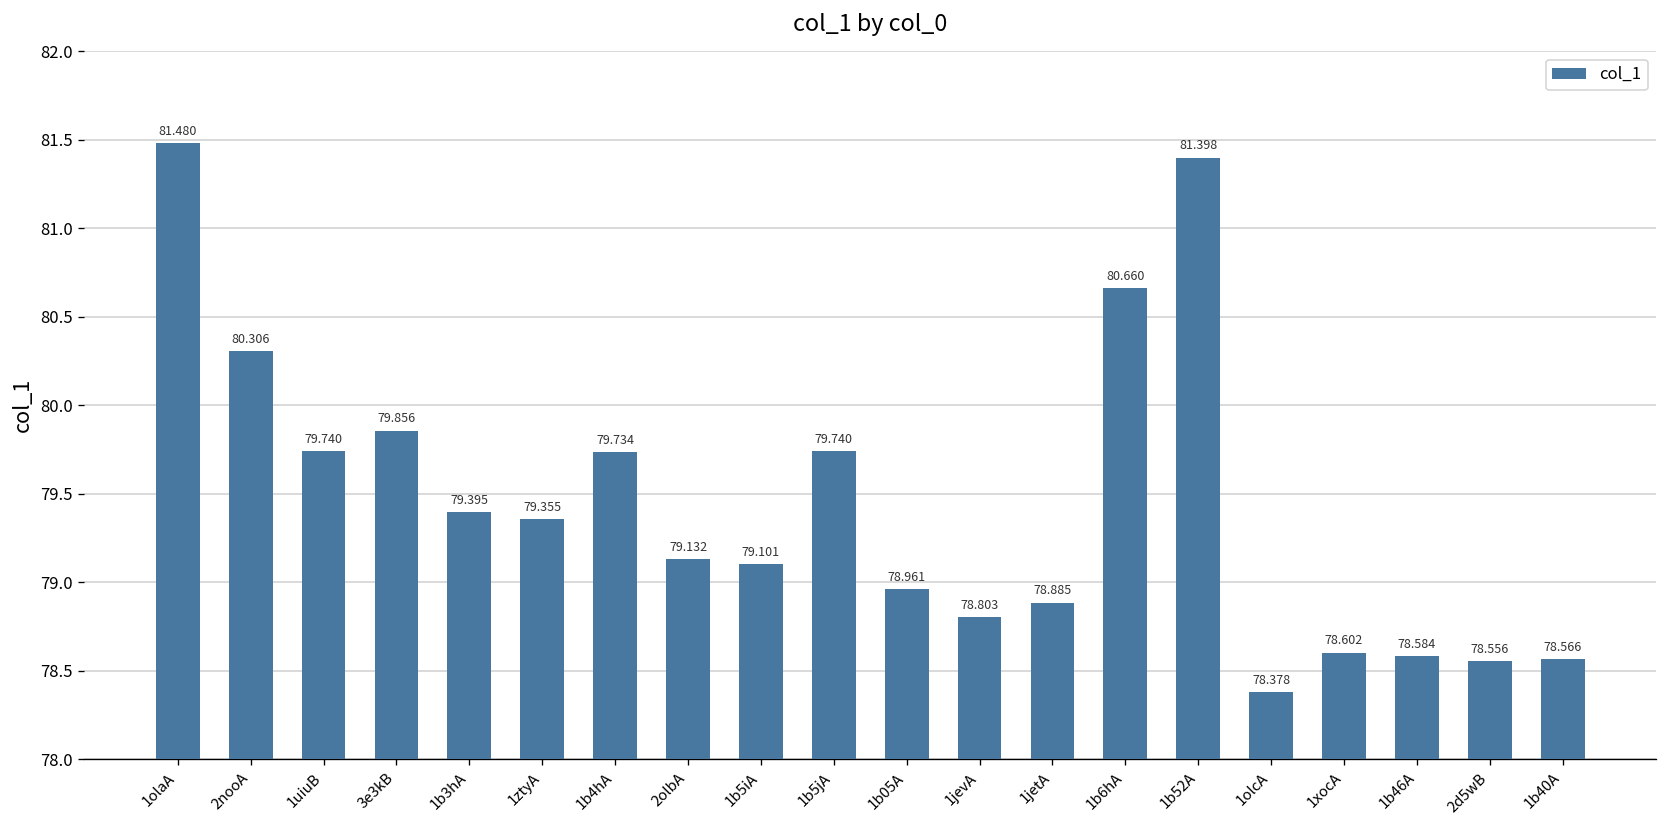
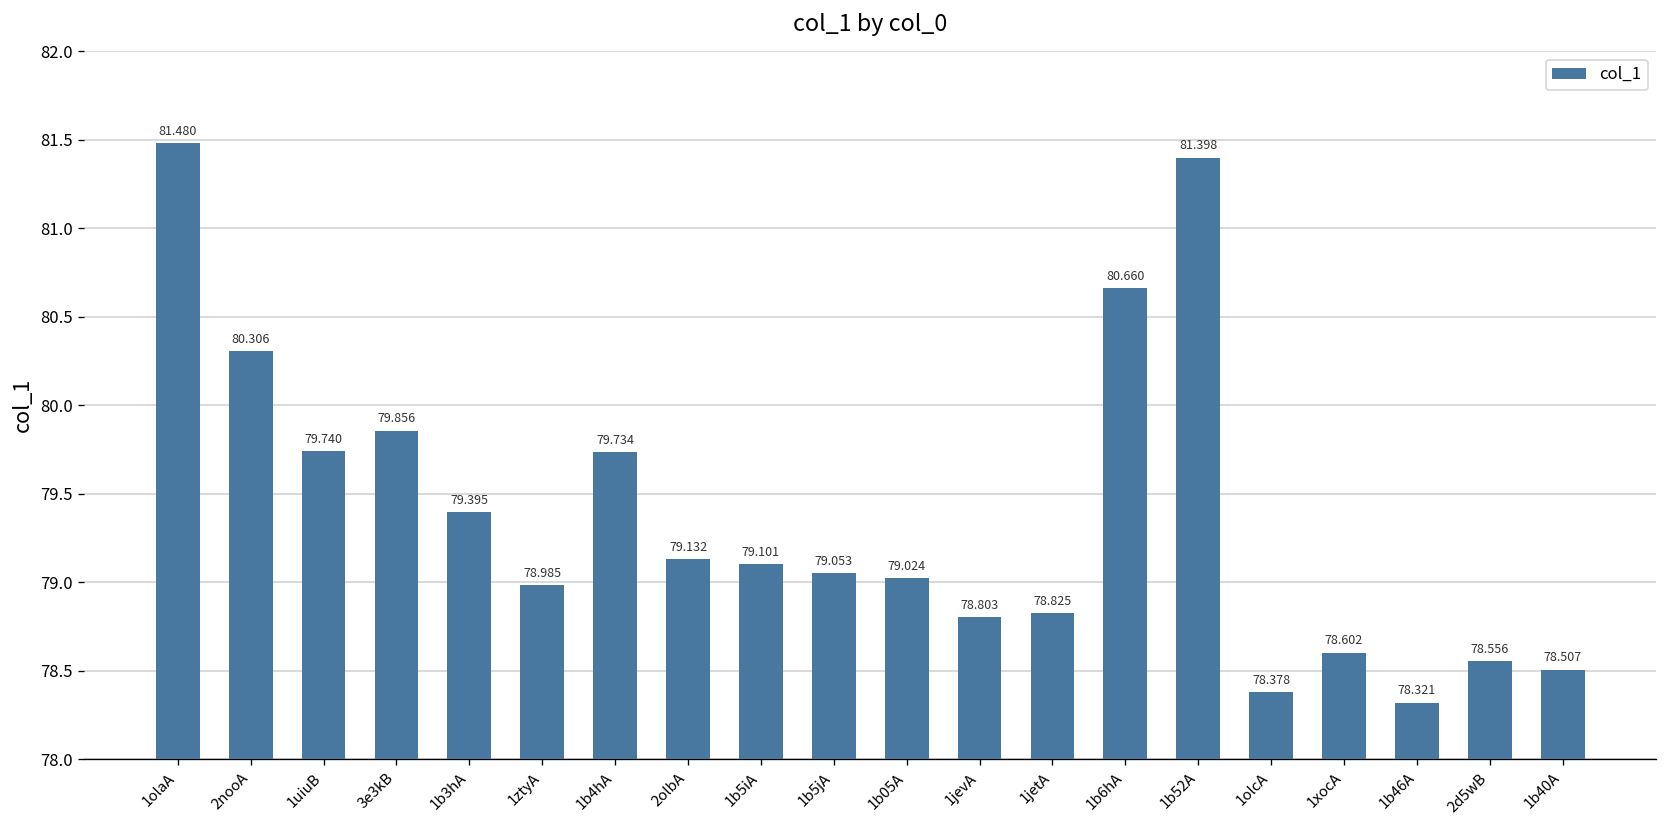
  {
    "1olaA": 81.480,
    "2nooA": 80.306,
    "1uiuB": 79.740,
    "3e3kB": 79.856,
    "1b3hA": 79.395,
-   "1ztyA": 79.355,
+   "1ztyA": 78.985,
    "1b4hA": 79.734,
    "2olbA": 79.132,
    "1b5iA": 79.101,
-   "1b5jA": 79.740,
-   "1b05A": 78.961,
+   "1b5jA": 79.053,
+   "1b05A": 79.024,
    "1jevA": 78.803,
-   "1jetA": 78.885,
+   "1jetA": 78.825,
    "1b6hA": 80.660,
    "1b52A": 81.398,
    "1olcA": 78.378,
    "1xocA": 78.602,
-   "1b46A": 78.584,
+   "1b46A": 78.321,
    "2d5wB": 78.556,
-   "1b40A": 78.566
+   "1b40A": 78.507
  }
